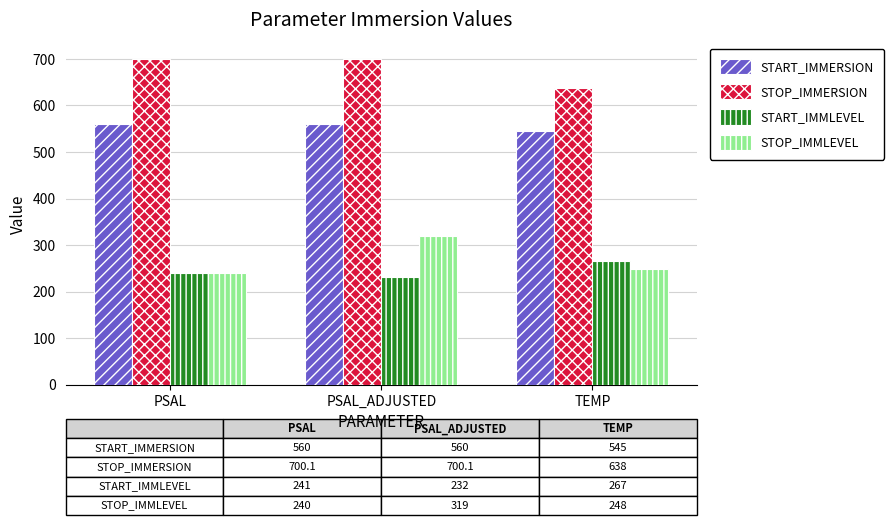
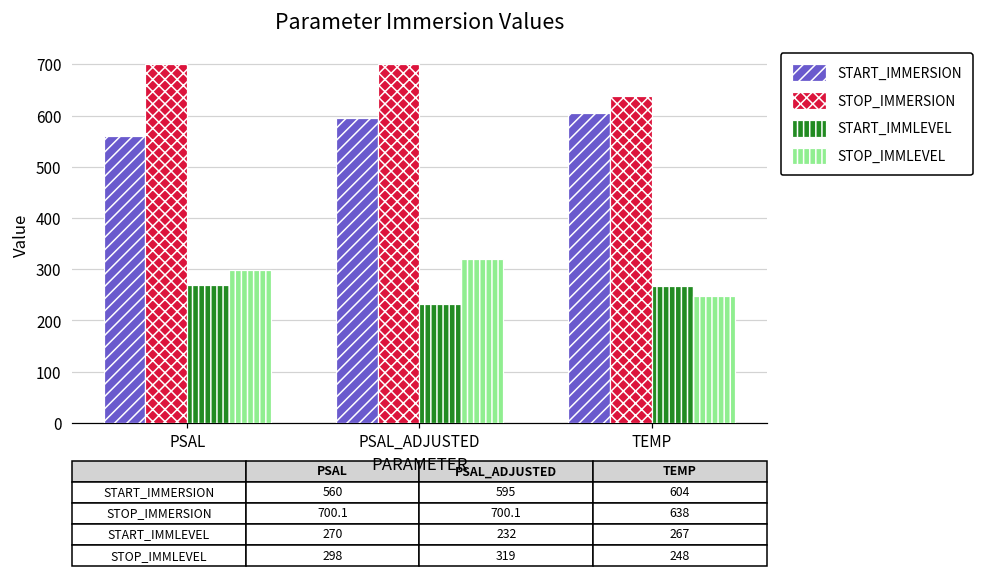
  {
    "START_IMMERSION": {
-     "PSAL_ADJUSTED": 560,
-     "TEMP": 545
+     "PSAL_ADJUSTED": 595,
+     "TEMP": 604
    },
    "STOP_IMMERSION": {
      "PSAL": 700,
      "PSAL_ADJUSTED": 700,
      "TEMP": 640
    },
    "START_IMMLEVEL": {
-     "PSAL": 241
+     "PSAL": 270
    },
    "STOP_IMMLEVEL": {
-     "PSAL": 240
+     "PSAL": 298
    }
  }
